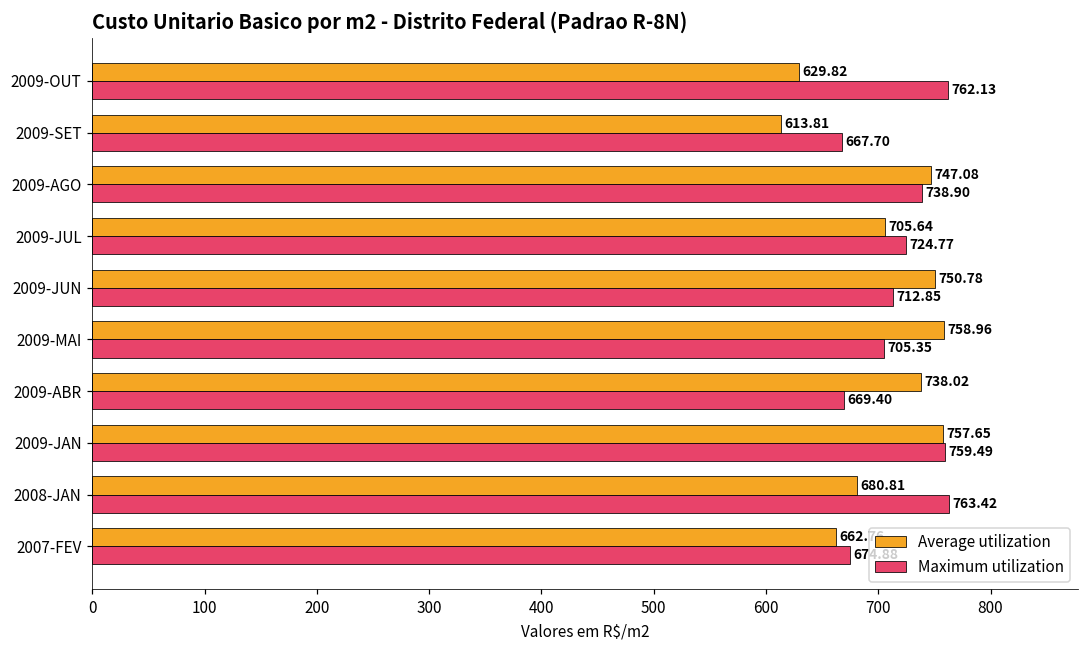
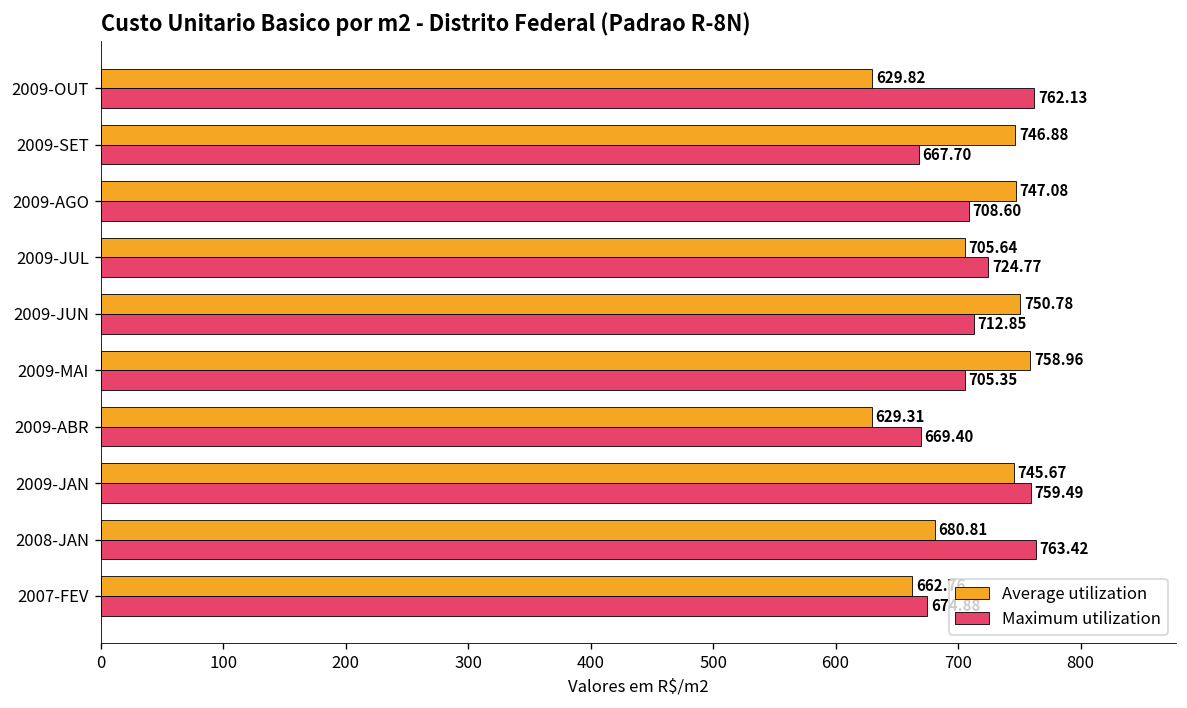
  {
    "Average utilization": {
      "2009-OUT": 629.82,
-     "2009-SET": 613.81,
+     "2009-SET": 746.88,
      "2009-AGO": 747.08,
      "2009-JUL": 705.64,
      "2009-JUN": 750.78,
      "2009-MAI": 758.96,
-     "2009-ABR": 738.02,
-     "2009-JAN": 757.65,
+     "2009-ABR": 629.31,
+     "2009-JAN": 745.67,
      "2008-JAN": 680.81
    },
    "Maximum utilization": {
      "2009-OUT": 762.13,
      "2009-SET": 667.70,
-     "2009-AGO": 738.90,
+     "2009-AGO": 708.60,
      "2009-JUL": 724.77,
      "2009-JUN": 712.85,
      "2009-MAI": 705.35,
      "2009-ABR": 669.40,
      "2009-JAN": 759.49,
      "2008-JAN": 763.42
    }
  }
